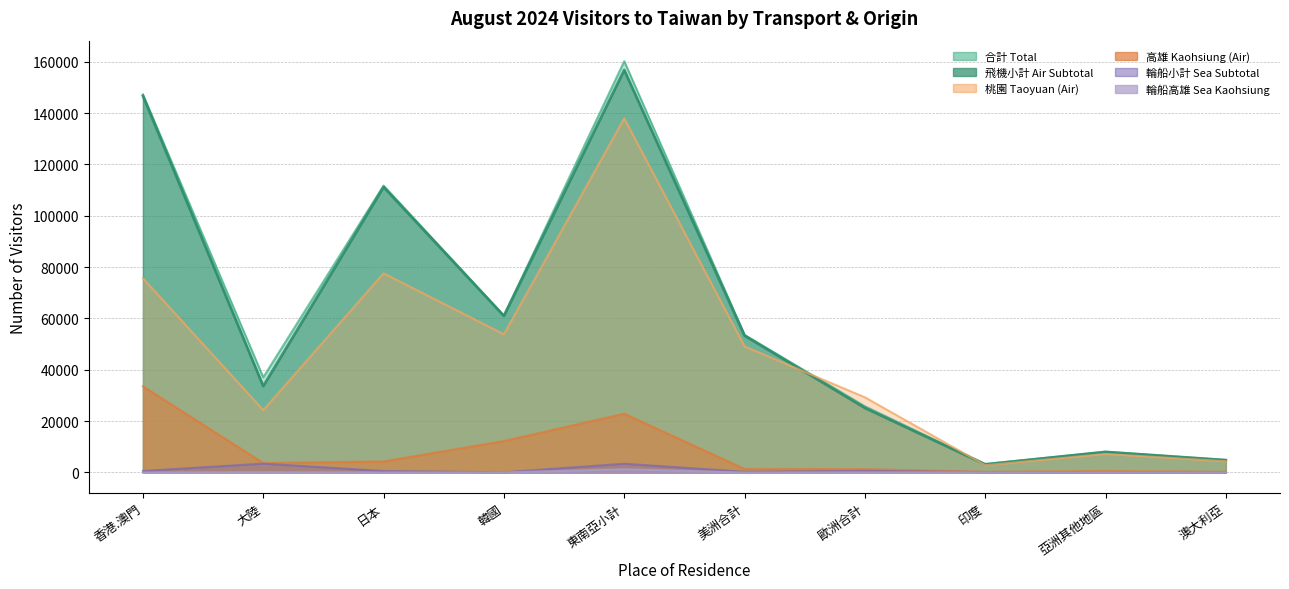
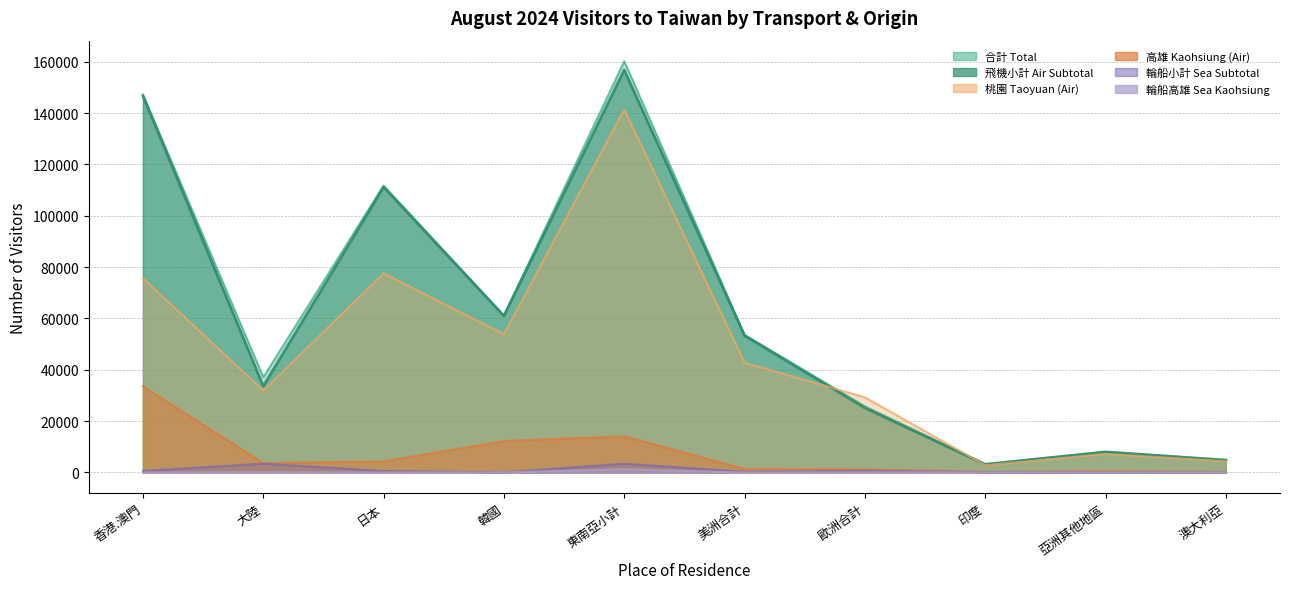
  {
    "桃園 Taoyuan (Air)": {
      "香港.澳門": 76000,
-     "大陸": 24000,
+     "大陸": 32000,
      "日本": 78000,
      "韓國": 54000,
-     "東南亞小計": 138000,
-     "美洲合計": 49000,
+     "東南亞小計": 141000,
+     "美洲合計": 43000,
      "歐洲合計": 29000
    },
    "高雄 Kaohsiung (Air)": {
      "香港.澳門": 34000,
      "日本": 4000,
      "韓國": 12000,
-     "東南亞小計": 23000,
+     "東南亞小計": 14000,
      "美洲合計": 1000
    }
  }
